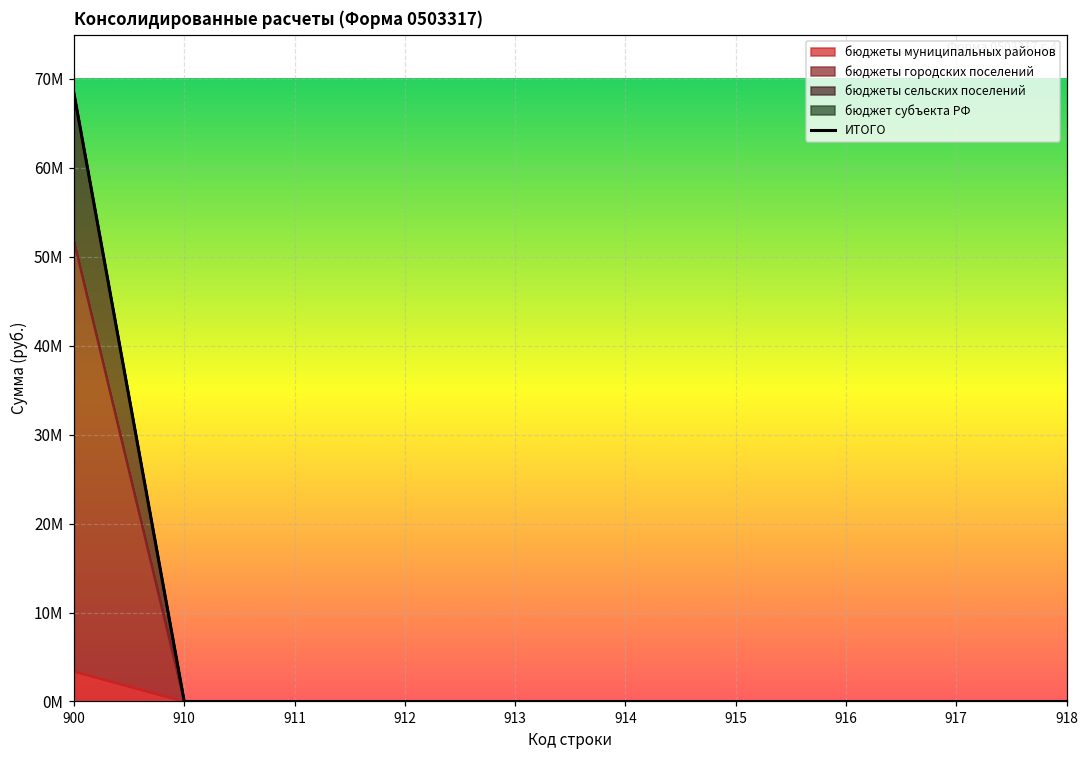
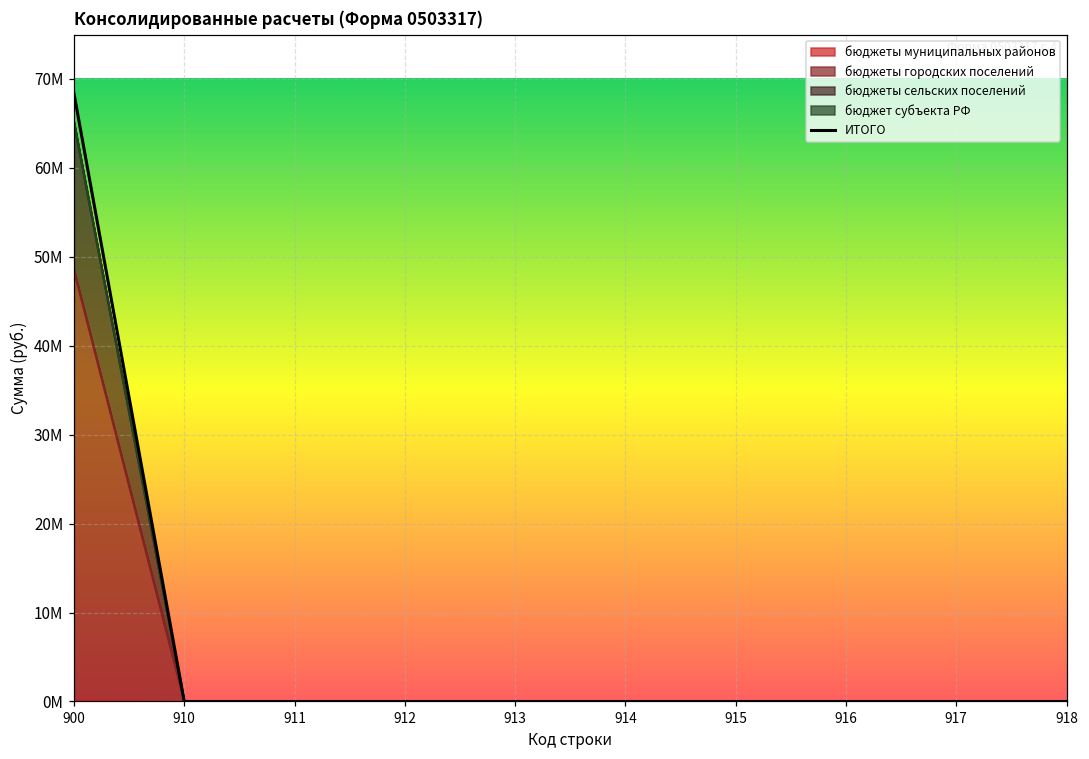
  {
    "бюджеты муниципальных районов": {
-     "900": 3000000
+     "900": 0
    },
    "бюджеты городских поселений": {
      "900": 48000000
    },
    "бюджет субъекта РФ": {
      "900": 68000000
    }
  }
